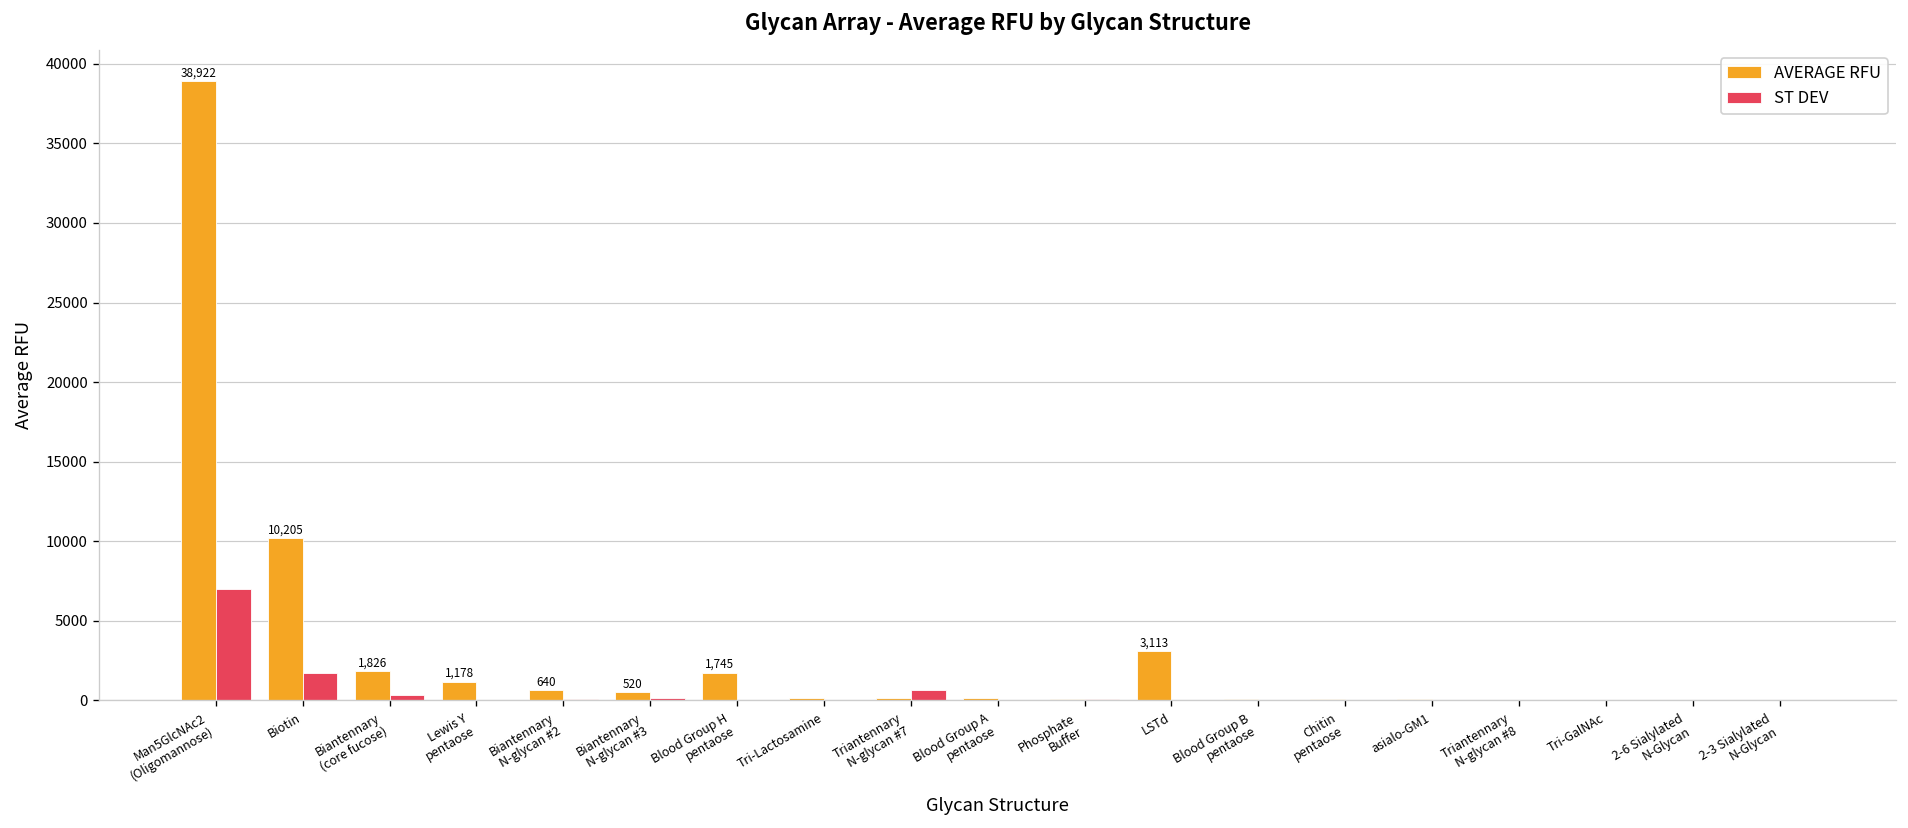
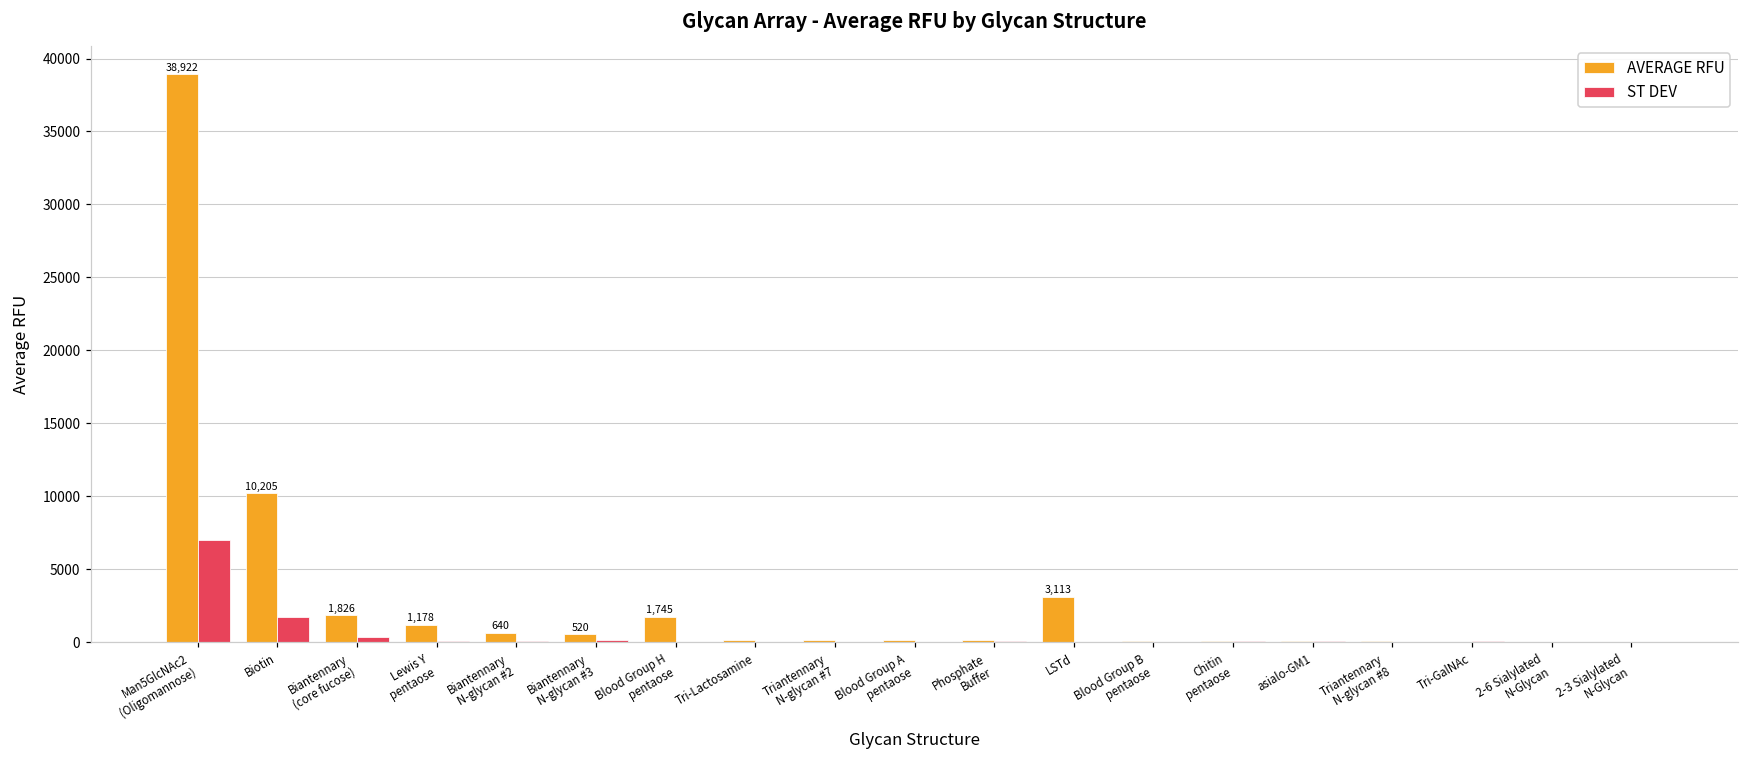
  {
    "AVERAGE RFU": {
      "Man5GlcNAc2 (Oligomannose)": "38,922",
      "Biotin": "10,205",
      "Biantennary (core fucose)": "1,826",
      "Lewis Y pentaose": "1,178",
      "Biantennary N-glycan #2": "640",
      "Biantennary N-glycan #3": "520",
      "Blood Group H pentaose": "1,745",
      "LSTd": "3,113"
    },
    "ST DEV": {
      "Man5GlcNAc2 (Oligomannose)": "7000",
      "Biotin": "1700",
      "Biantennary (core fucose)": "400",
-     "Triantennary N-glycan #7": "700"
+     "Triantennary N-glycan #7": "0"
    }
  }
